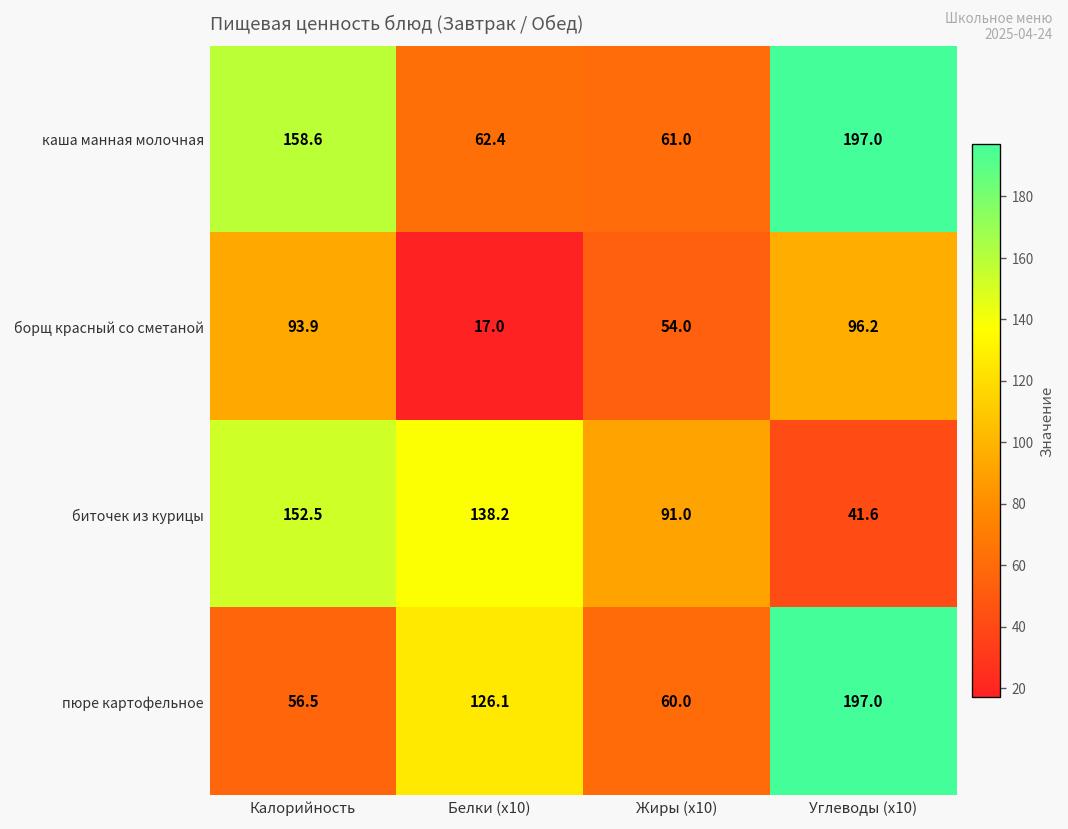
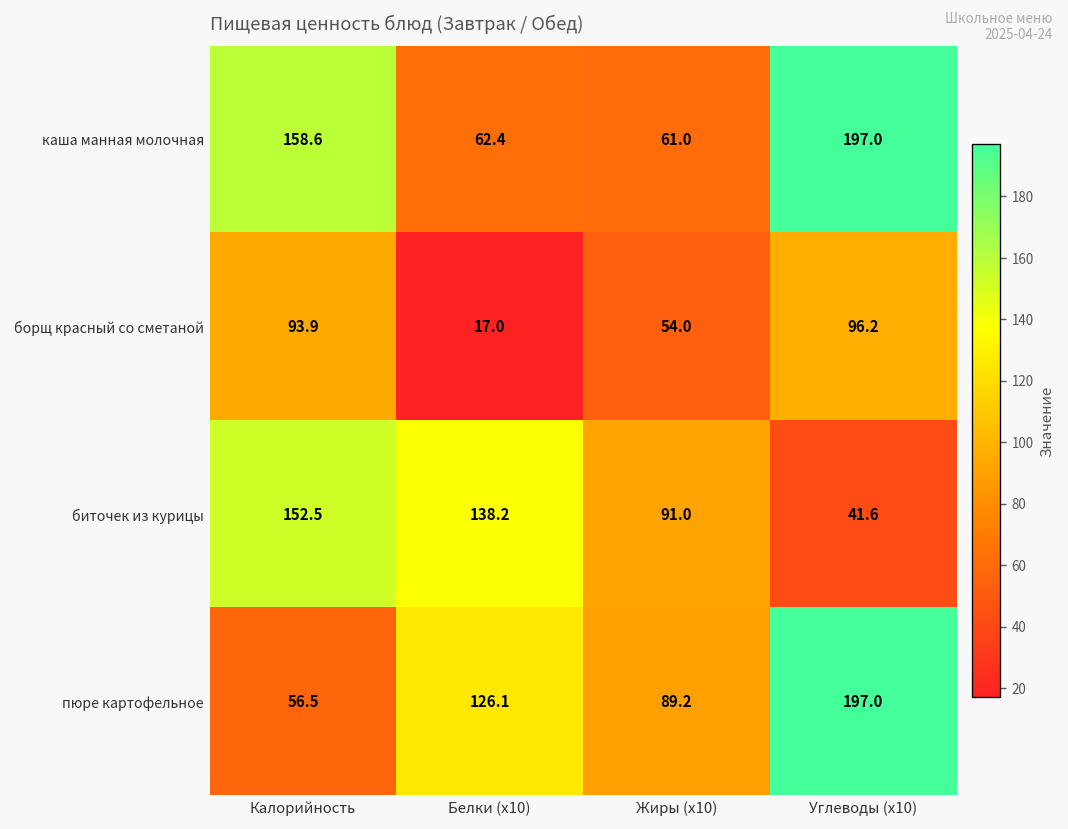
  {
    "каша манная молочная": {
      "Калорийность": 158.6,
      "Белки (x10)": 62.4,
      "Жиры (x10)": 61.0,
      "Углеводы (x10)": 197.0
    },
    "борщ красный со сметаной": {
      "Калорийность": 93.9,
      "Белки (x10)": 17.0,
      "Жиры (x10)": 54.0,
      "Углеводы (x10)": 96.2
    },
    "биточек из курицы": {
      "Калорийность": 152.5,
      "Белки (x10)": 138.2,
      "Жиры (x10)": 91.0,
      "Углеводы (x10)": 41.6
    },
    "пюре картофельное": {
      "Калорийность": 56.5,
      "Белки (x10)": 126.1,
-     "Жиры (x10)": 60.0,
+     "Жиры (x10)": 89.2,
      "Углеводы (x10)": 197.0
    }
  }
